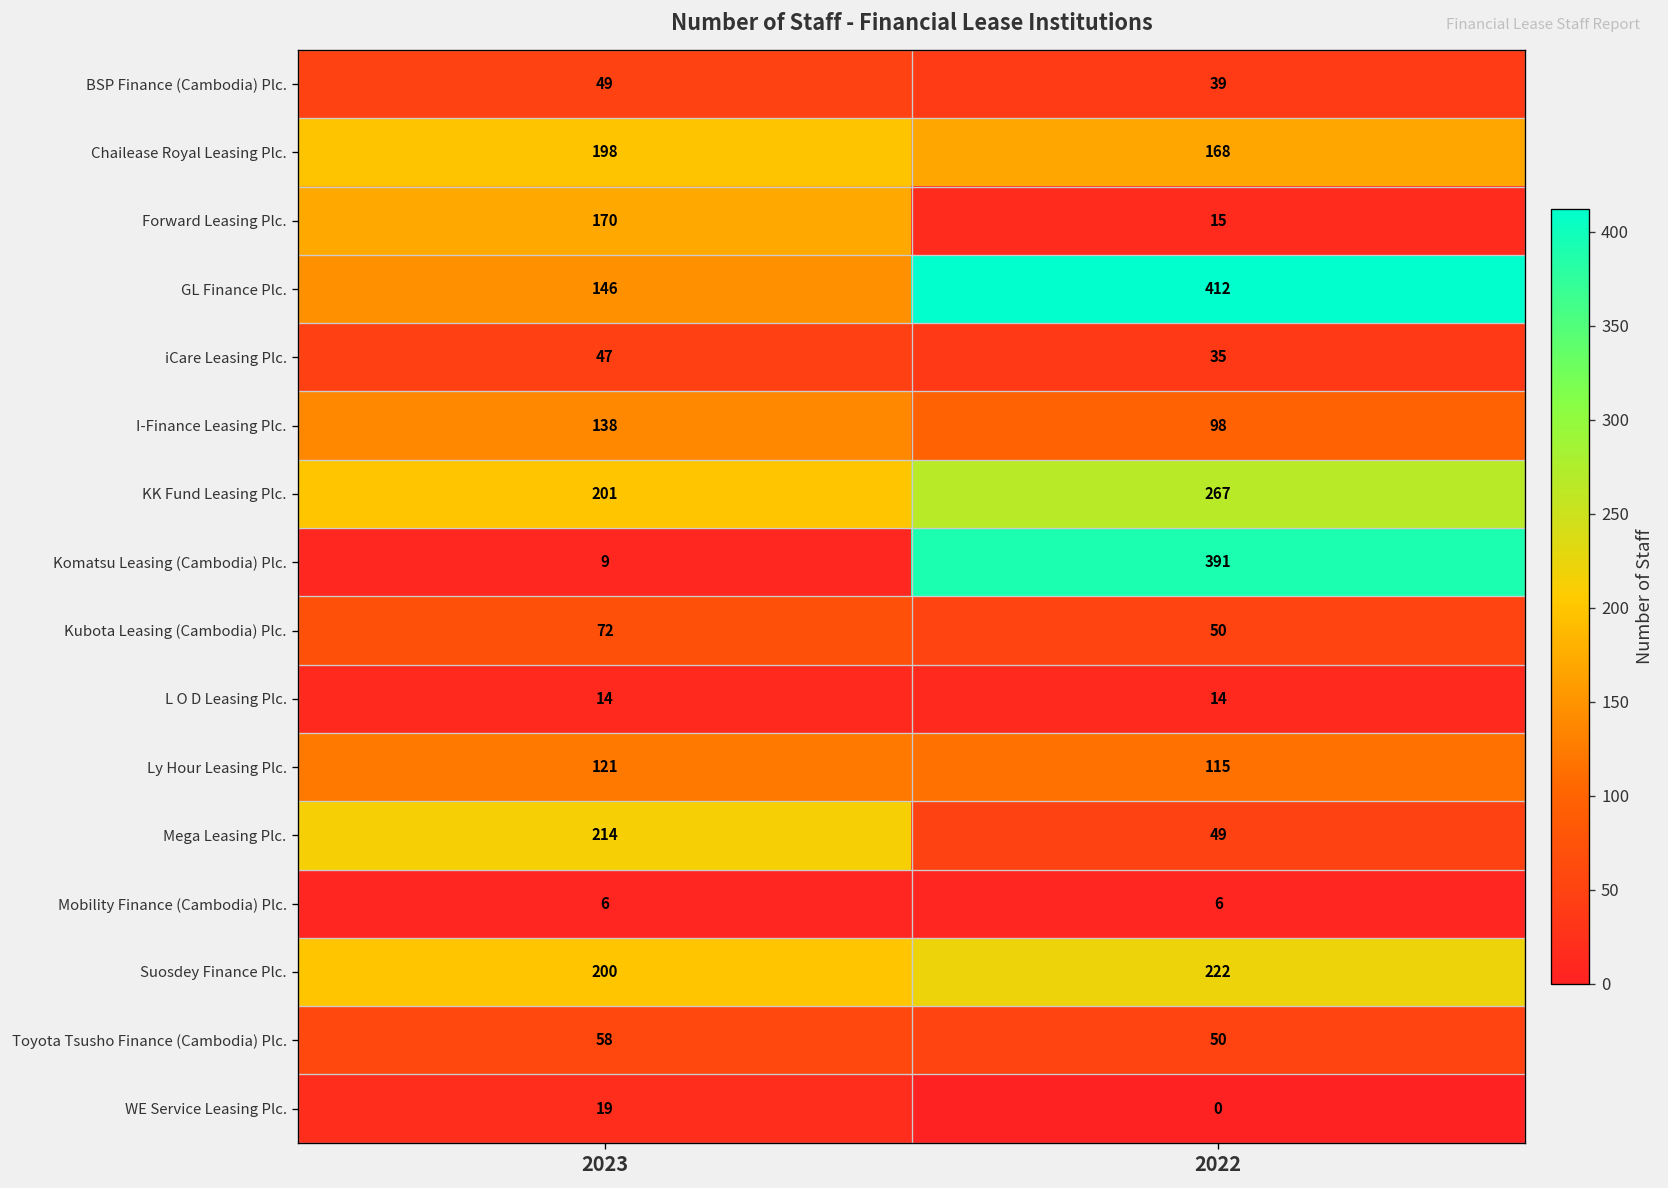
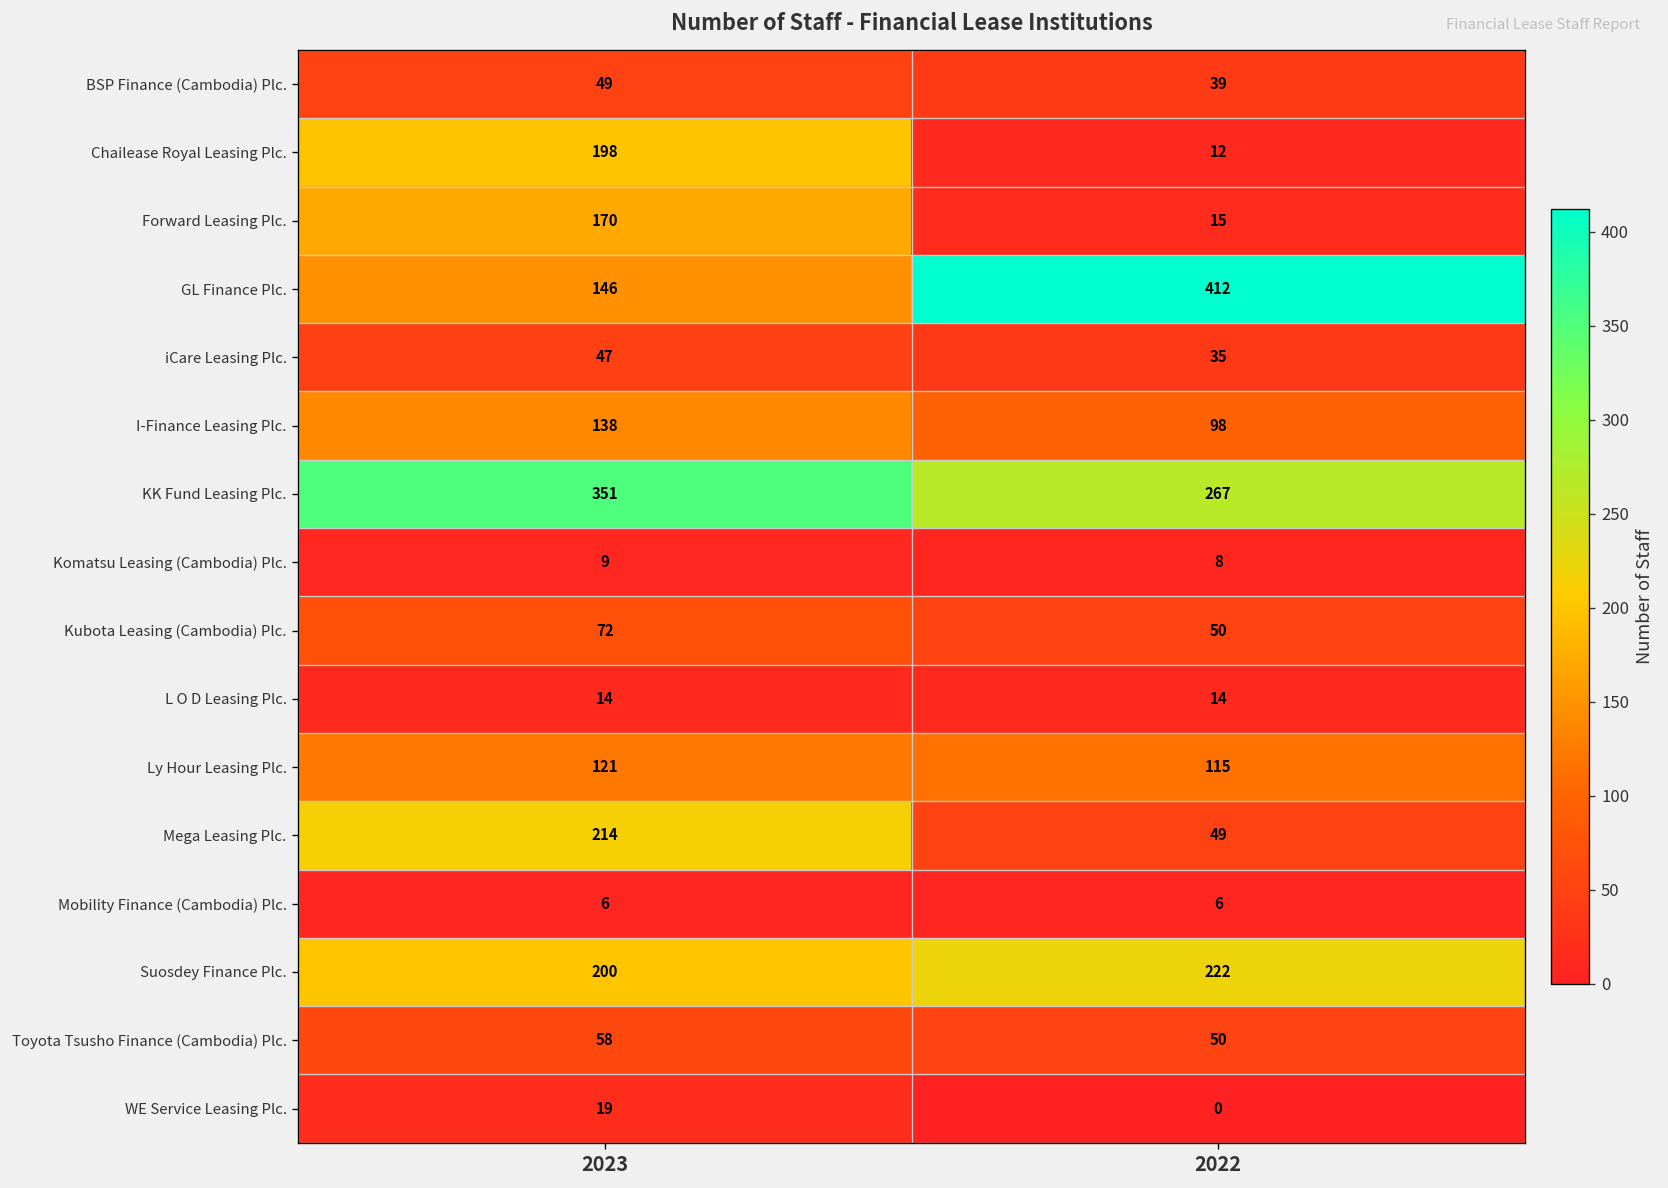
  {
    "BSP Finance (Cambodia) Plc.": {
      "2023": 49,
      "2022": 39
    },
    "Chailease Royal Leasing Plc.": {
      "2023": 198,
-     "2022": 168
+     "2022": 12
    },
    "Forward Leasing Plc.": {
      "2023": 170,
      "2022": 15
    },
    "GL Finance Plc.": {
      "2023": 146,
      "2022": 412
    },
    "iCare Leasing Plc.": {
      "2023": 47,
      "2022": 35
    },
    "I-Finance Leasing Plc.": {
      "2023": 138,
      "2022": 98
    },
    "KK Fund Leasing Plc.": {
-     "2023": 201,
+     "2023": 351,
      "2022": 267
    },
    "Komatsu Leasing (Cambodia) Plc.": {
      "2023": 9,
-     "2022": 391
+     "2022": 8
    },
    "Kubota Leasing (Cambodia) Plc.": {
      "2023": 72,
      "2022": 50
    },
    "L O D Leasing Plc.": {
      "2023": 14,
      "2022": 14
    },
    "Ly Hour Leasing Plc.": {
      "2023": 121,
      "2022": 115
    },
    "Mega Leasing Plc.": {
      "2023": 214,
      "2022": 49
    },
    "Mobility Finance (Cambodia) Plc.": {
      "2023": 6,
      "2022": 6
    },
    "Suosdey Finance Plc.": {
      "2023": 200,
      "2022": 222
    },
    "Toyota Tsusho Finance (Cambodia) Plc.": {
      "2023": 58,
      "2022": 50
    },
    "WE Service Leasing Plc.": {
      "2023": 19,
      "2022": 0
    }
  }
